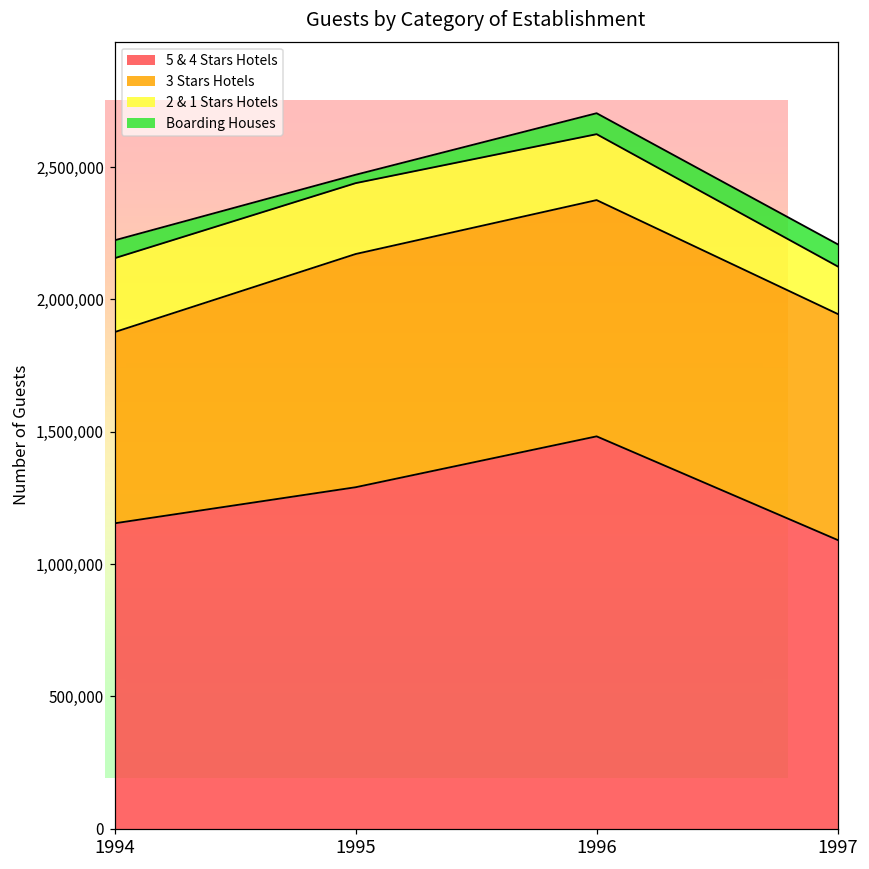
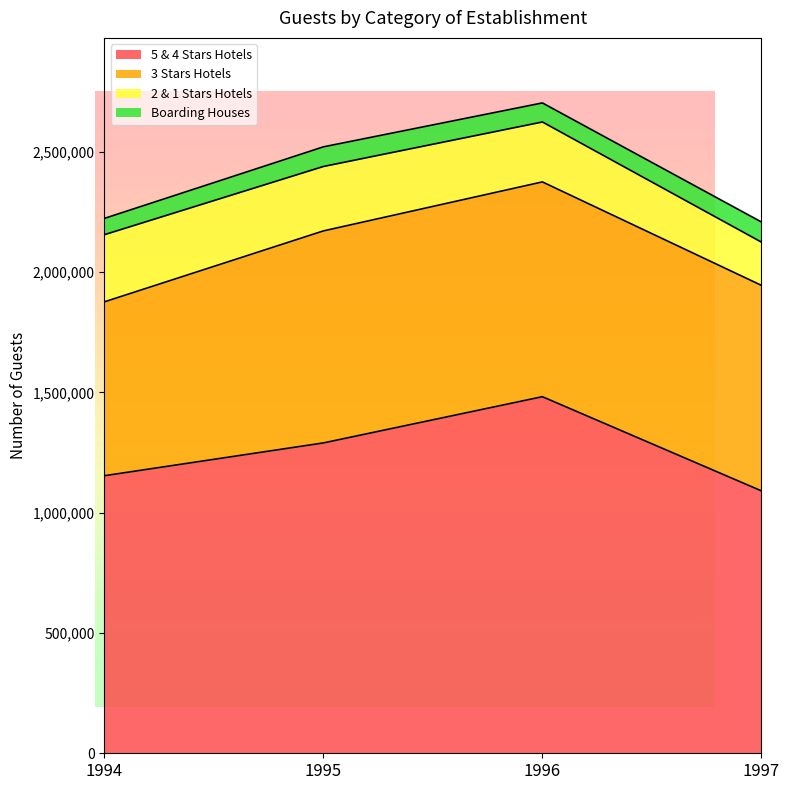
  {
    "5 & 4 Stars Hotels": {
      "1994": "1,150,000",
      "1995": "1,290,000",
      "1996": "1,480,000",
      "1997": "1,090,000"
    },
    "3 Stars Hotels": {
      "1994": "720,000",
      "1995": "880,000",
      "1996": "890,000",
      "1997": "850,000"
    },
    "2 & 1 Stars Hotels": {
      "1994": "280,000",
      "1995": "270,000",
      "1996": "250,000",
      "1997": "180,000"
    },
    "Boarding Houses": {
      "1994": "70,000",
-     "1995": "30,000",
+     "1995": "80,000",
      "1996": "80,000",
      "1997": "80,000"
    }
  }
